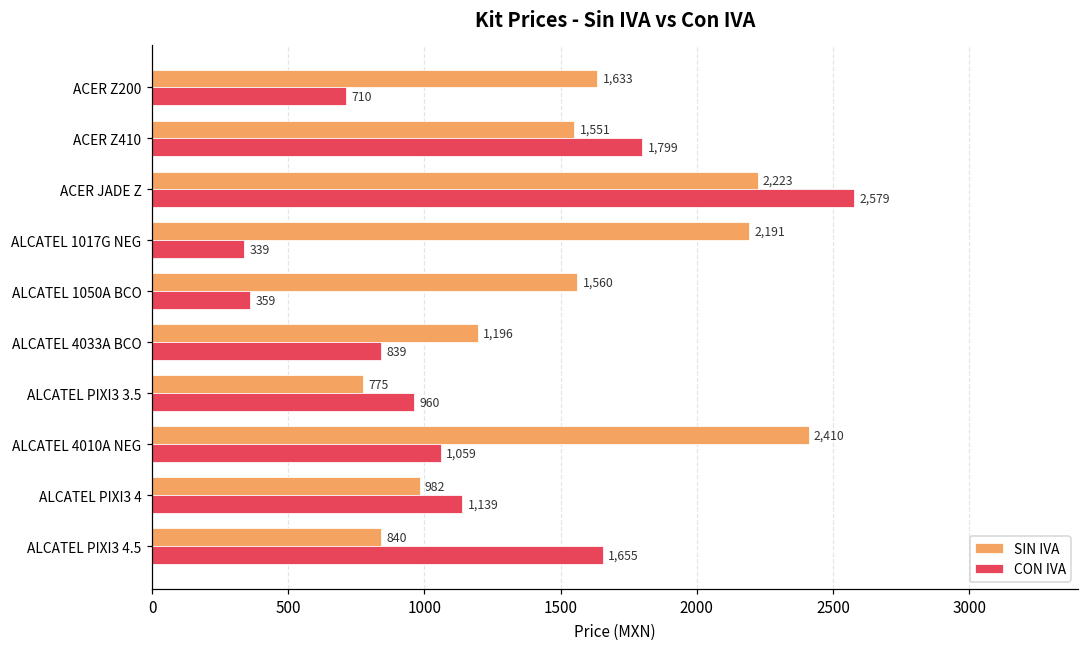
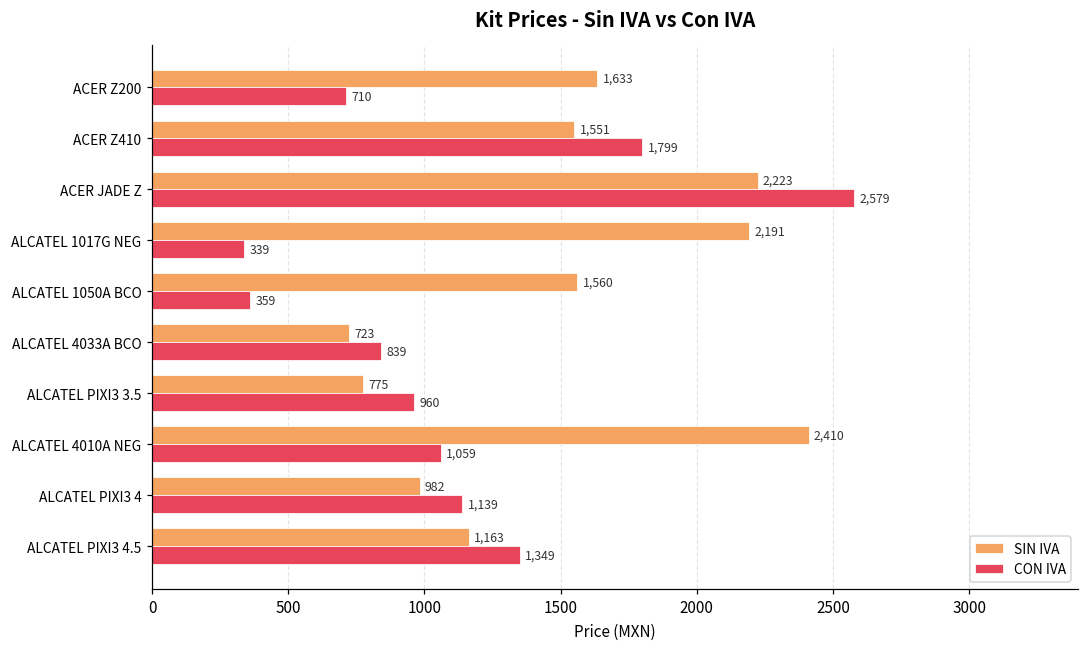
  {
    "SIN IVA": {
      "ACER Z200": "1,633",
      "ACER Z410": "1,551",
      "ACER JADE Z": "2,223",
      "ALCATEL 1017G NEG": "2,191",
      "ALCATEL 1050A BCO": "1,560",
-     "ALCATEL 4033A BCO": "1,196",
+     "ALCATEL 4033A BCO": "723",
      "ALCATEL PIXI3 3.5": "775",
      "ALCATEL 4010A NEG": "2,410",
      "ALCATEL PIXI3 4": "982",
-     "ALCATEL PIXI3 4.5": "840"
+     "ALCATEL PIXI3 4.5": "1,163"
    },
    "CON IVA": {
      "ACER Z200": "710",
      "ACER Z410": "1,799",
      "ACER JADE Z": "2,579",
      "ALCATEL 1017G NEG": "339",
      "ALCATEL 1050A BCO": "359",
      "ALCATEL 4033A BCO": "839",
      "ALCATEL PIXI3 3.5": "960",
      "ALCATEL 4010A NEG": "1,059",
      "ALCATEL PIXI3 4": "1,139",
-     "ALCATEL PIXI3 4.5": "1,655"
+     "ALCATEL PIXI3 4.5": "1,349"
    }
  }
